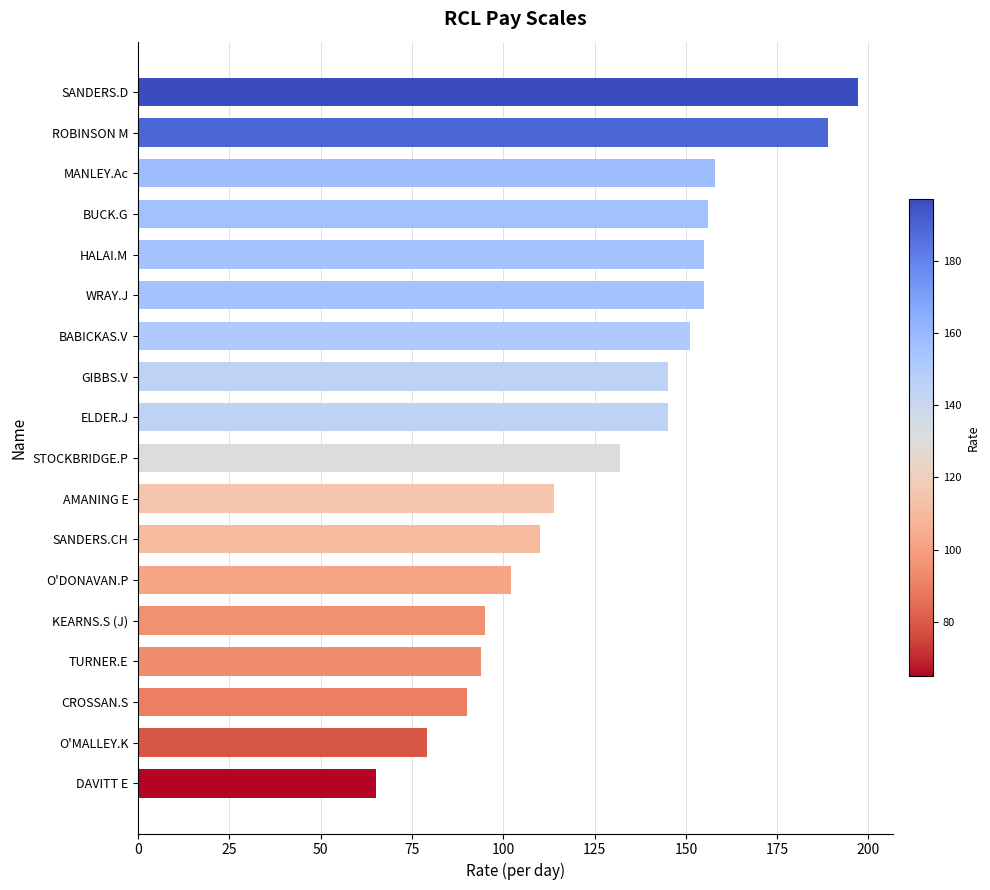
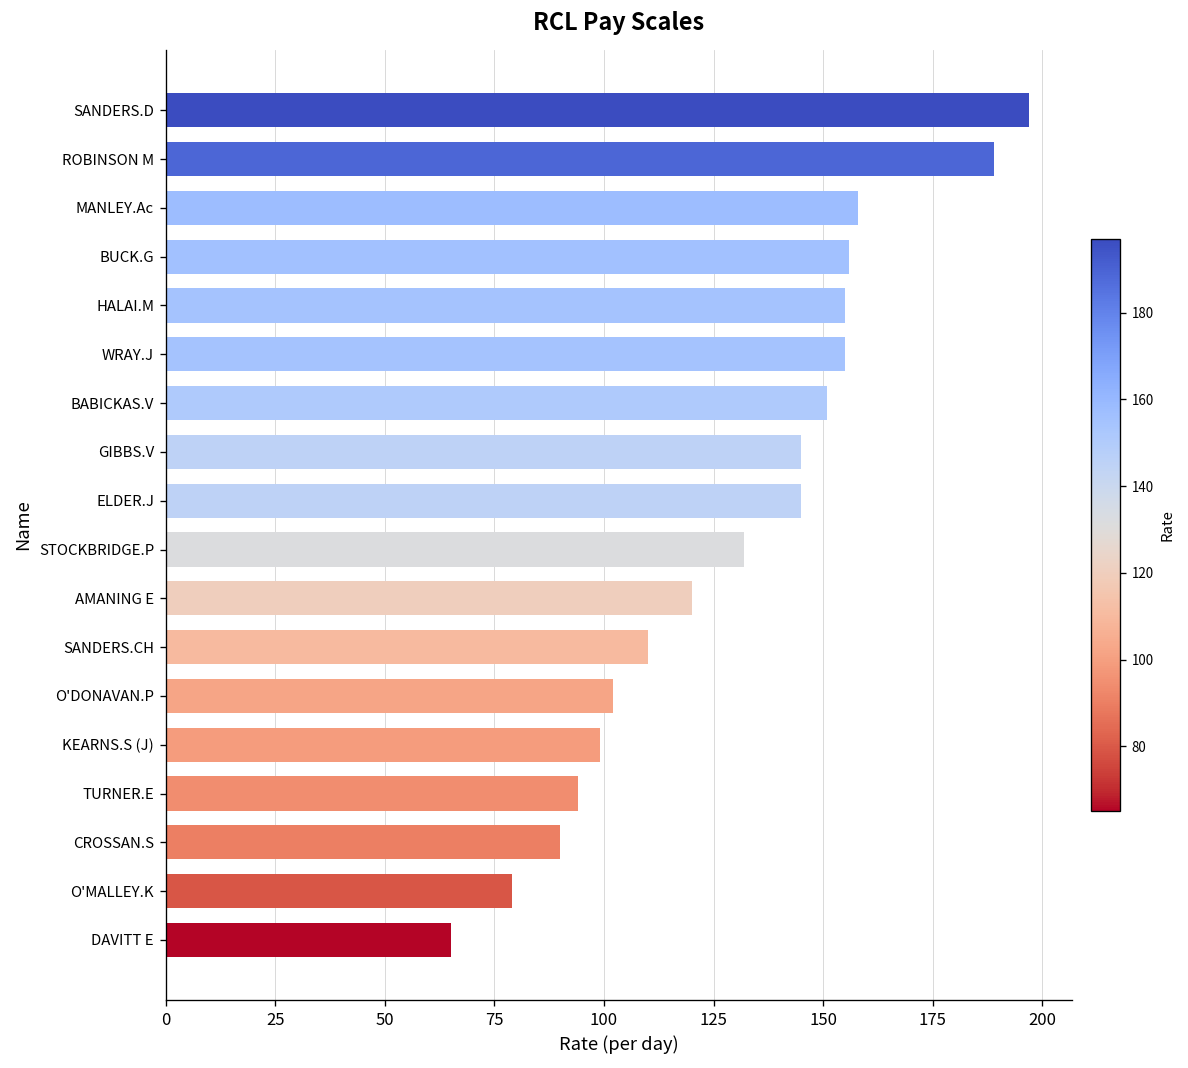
  {
    "SANDERS.D": 197,
    "ROBINSON M": 189,
    "MANLEY.Ac": 158,
    "BUCK.G": 156,
    "HALAI.M": 155,
    "WRAY.J": 155,
    "BABICKAS.V": 151,
    "GIBBS.V": 145,
    "ELDER.J": 145,
    "STOCKBRIDGE.P": 132,
-   "AMANING E": 114,
+   "AMANING E": 120,
    "SANDERS.CH": 110,
    "O'DONAVAN.P": 102,
-   "KEARNS.S (J)": 95,
+   "KEARNS.S (J)": 99,
    "TURNER.E": 94,
    "CROSSAN.S": 90,
    "O'MALLEY.K": 79,
    "DAVITT E": 65
  }
